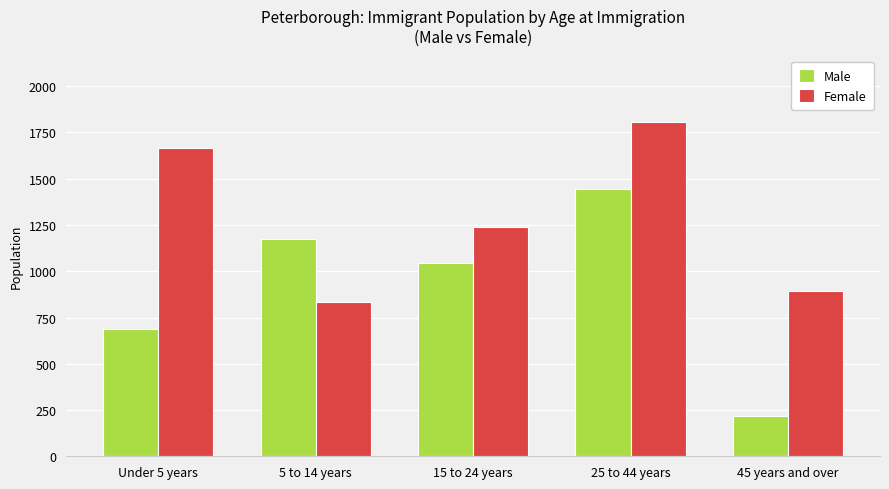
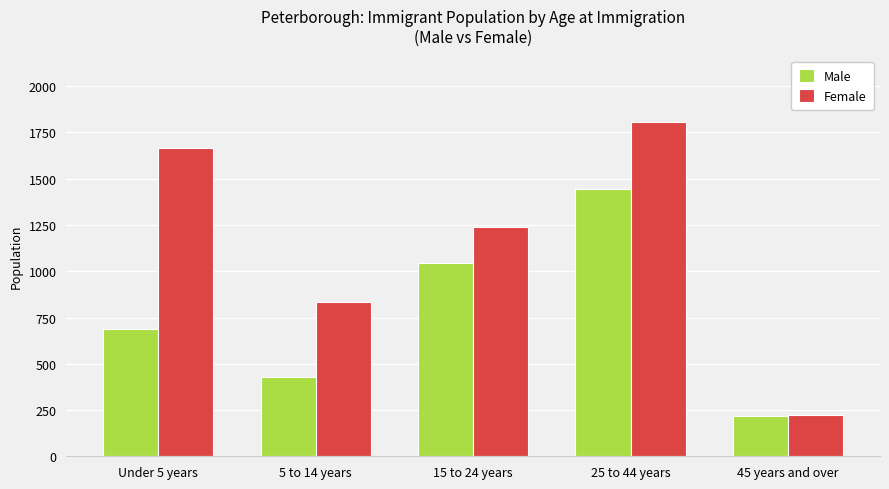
  {
    "Male": {
      "Under 5 years": 690,
-     "5 to 14 years": 1180,
+     "5 to 14 years": 430,
      "15 to 24 years": 1050,
      "25 to 44 years": 1450,
      "45 years and over": 220
    },
    "Female": {
      "Under 5 years": 1670,
      "5 to 14 years": 830,
      "15 to 24 years": 1240,
      "25 to 44 years": 1810,
-     "45 years and over": 890
+     "45 years and over": 230
    }
  }
